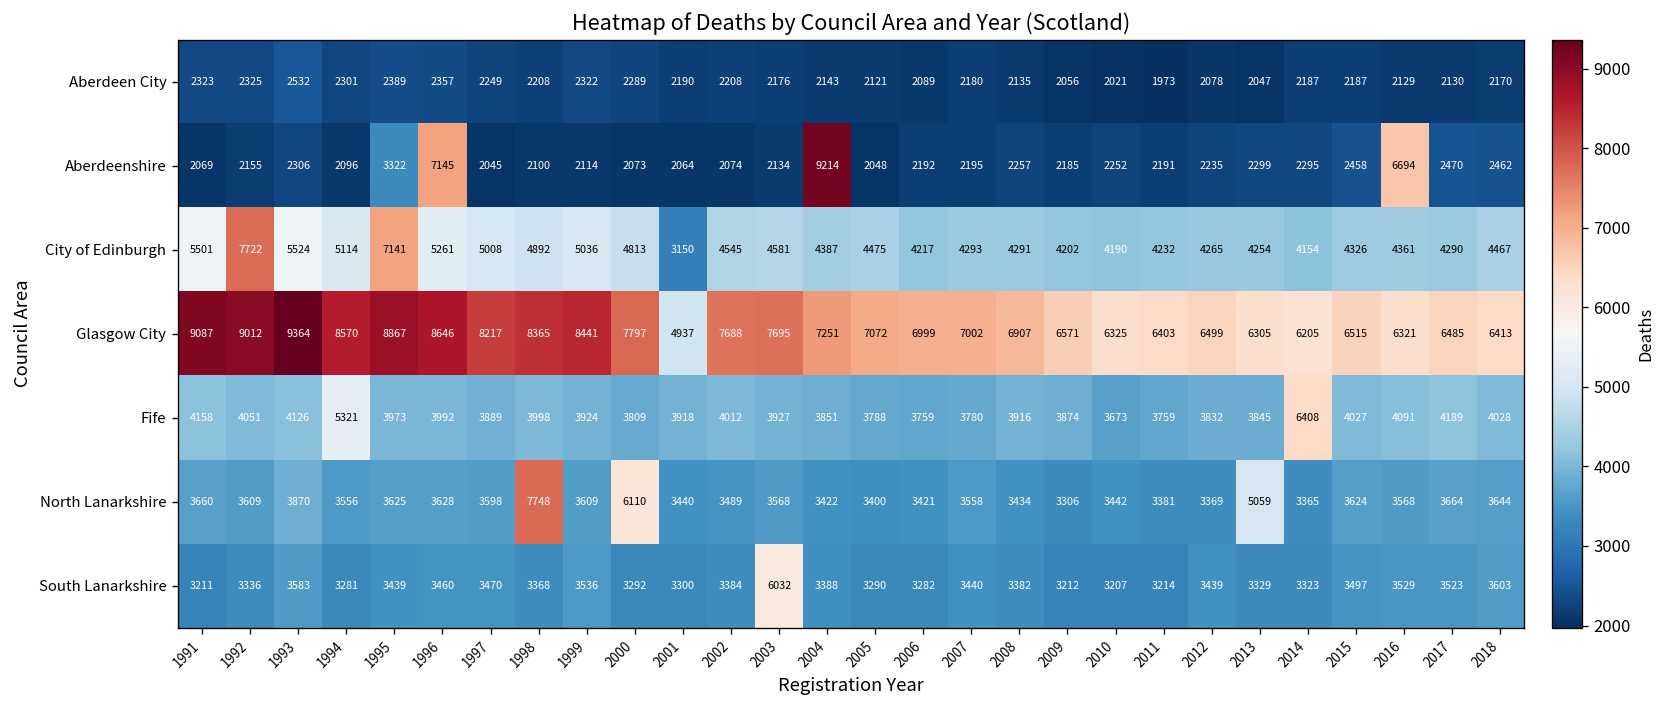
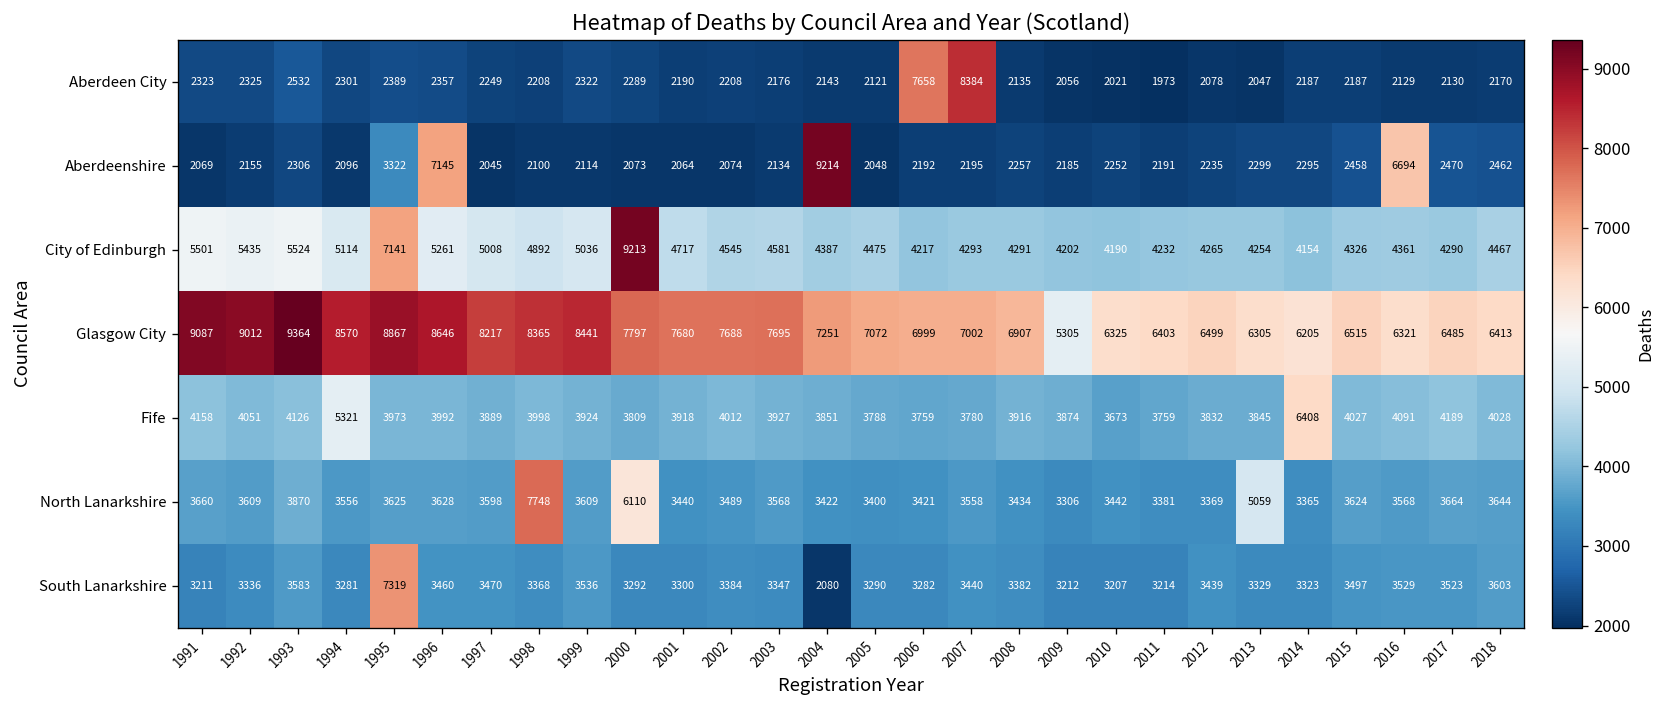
  {
    "Aberdeen City": {
      "1991": 2323,
      "1992": 2325,
      "1993": 2532,
      "1994": 2301,
      "1995": 2389,
      "1996": 2357,
      "1997": 2249,
      "1998": 2208,
      "1999": 2322,
      "2000": 2289,
      "2001": 2190,
      "2002": 2208,
      "2003": 2176,
      "2004": 2143,
      "2005": 2121,
-     "2006": 2089,
-     "2007": 2180,
+     "2006": 7658,
+     "2007": 8384,
      "2008": 2135,
      "2009": 2056,
      "2010": 2021,
      "2011": 1973,
      "2012": 2078,
      "2013": 2047,
      "2014": 2187,
      "2015": 2187,
      "2016": 2129,
      "2017": 2130,
      "2018": 2170
    },
    "Aberdeenshire": {
      "1991": 2069,
      "1992": 2155,
      "1993": 2306,
      "1994": 2096,
      "1995": 3322,
      "1996": 7145,
      "1997": 2045,
      "1998": 2100,
      "1999": 2114,
      "2000": 2073,
      "2001": 2064,
      "2002": 2074,
      "2003": 2134,
      "2004": 9214,
      "2005": 2048,
      "2006": 2192,
      "2007": 2195,
      "2008": 2257,
      "2009": 2185,
      "2010": 2252,
      "2011": 2191,
      "2012": 2235,
      "2013": 2299,
      "2014": 2295,
      "2015": 2458,
      "2016": 6694,
      "2017": 2470,
      "2018": 2462
    },
    "City of Edinburgh": {
      "1991": 5501,
-     "1992": 7722,
+     "1992": 5435,
      "1993": 5524,
      "1994": 5114,
      "1995": 7141,
      "1996": 5261,
      "1997": 5008,
      "1998": 4892,
      "1999": 5036,
-     "2000": 4813,
-     "2001": 3150,
+     "2000": 9213,
+     "2001": 4717,
      "2002": 4545,
      "2003": 4581,
      "2004": 4387,
      "2005": 4475,
      "2006": 4217,
      "2007": 4293,
      "2008": 4291,
      "2009": 4202,
      "2010": 4190,
      "2011": 4232,
      "2012": 4265,
      "2013": 4254,
      "2014": 4154,
      "2015": 4326,
      "2016": 4361,
      "2017": 4290,
      "2018": 4467
    },
    "Glasgow City": {
      "1991": 9087,
      "1992": 9012,
      "1993": 9364,
      "1994": 8570,
      "1995": 8867,
      "1996": 8646,
      "1997": 8217,
      "1998": 8365,
      "1999": 8441,
      "2000": 7797,
-     "2001": 4937,
+     "2001": 7680,
      "2002": 7688,
      "2003": 7695,
      "2004": 7251,
      "2005": 7072,
      "2006": 6999,
      "2007": 7002,
      "2008": 6907,
-     "2009": 6571,
+     "2009": 5305,
      "2010": 6325,
      "2011": 6403,
      "2012": 6499,
      "2013": 6305,
      "2014": 6205,
      "2015": 6515,
      "2016": 6321,
      "2017": 6485,
      "2018": 6413
    },
    "Fife": {
      "1991": 4158,
      "1992": 4051,
      "1993": 4126,
      "1994": 5321,
      "1995": 3973,
      "1996": 3992,
      "1997": 3889,
      "1998": 3998,
      "1999": 3924,
      "2000": 3809,
      "2001": 3918,
      "2002": 4012,
      "2003": 3927,
      "2004": 3851,
      "2005": 3788,
      "2006": 3759,
      "2007": 3780,
      "2008": 3916,
      "2009": 3874,
      "2010": 3673,
      "2011": 3759,
      "2012": 3832,
      "2013": 3845,
      "2014": 6408,
      "2015": 4027,
      "2016": 4091,
      "2017": 4189,
      "2018": 4028
    },
    "North Lanarkshire": {
      "1991": 3660,
      "1992": 3609,
      "1993": 3870,
      "1994": 3556,
      "1995": 3625,
      "1996": 3628,
      "1997": 3598,
      "1998": 7748,
      "1999": 3609,
      "2000": 6110,
      "2001": 3440,
      "2002": 3489,
      "2003": 3568,
      "2004": 3422,
      "2005": 3400,
      "2006": 3421,
      "2007": 3558,
      "2008": 3434,
      "2009": 3306,
      "2010": 3442,
      "2011": 3381,
      "2012": 3369,
      "2013": 5059,
      "2014": 3365,
      "2015": 3624,
      "2016": 3568,
      "2017": 3664,
      "2018": 3644
    },
    "South Lanarkshire": {
      "1991": 3211,
      "1992": 3336,
      "1993": 3583,
      "1994": 3281,
-     "1995": 3439,
+     "1995": 7319,
      "1996": 3460,
      "1997": 3470,
      "1998": 3368,
      "1999": 3536,
      "2000": 3292,
      "2001": 3300,
      "2002": 3384,
-     "2003": 6032,
-     "2004": 3388,
+     "2003": 3347,
+     "2004": 2080,
      "2005": 3290,
      "2006": 3282,
      "2007": 3440,
      "2008": 3382,
      "2009": 3212,
      "2010": 3207,
      "2011": 3214,
      "2012": 3439,
      "2013": 3329,
      "2014": 3323,
      "2015": 3497,
      "2016": 3529,
      "2017": 3523,
      "2018": 3603
    }
  }
